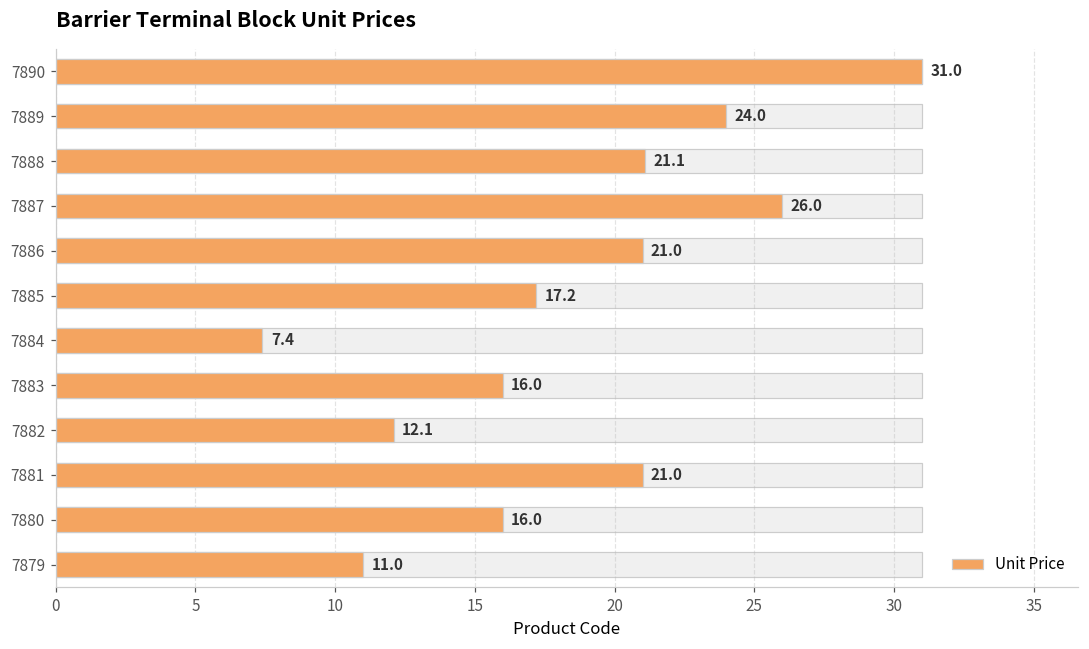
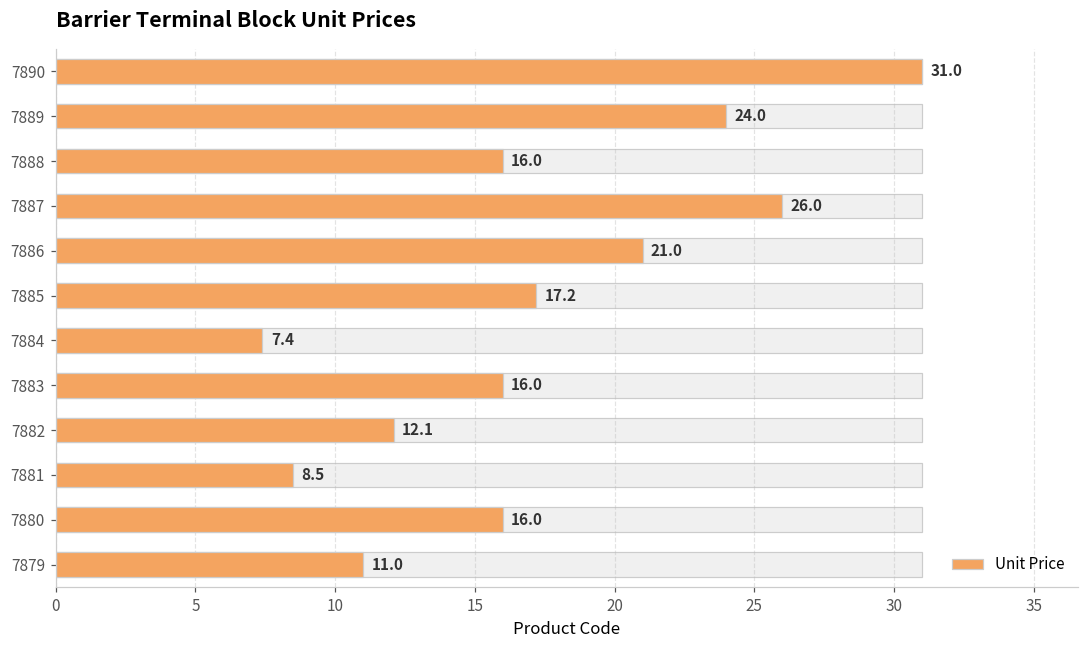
  {
    "Unit Price": {
      "7890": 31.0,
-     "7888": 21.1,
-     "7881": 21.0
+     "7888": 16.0,
+     "7881": 8.5
    }
  }
